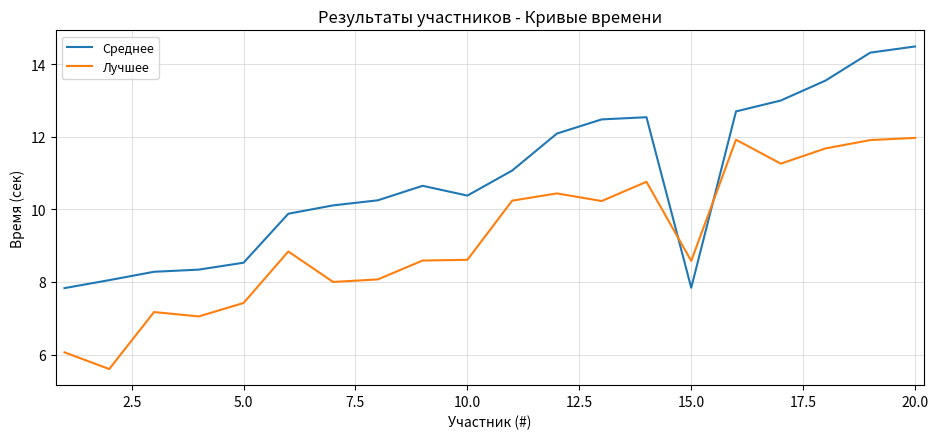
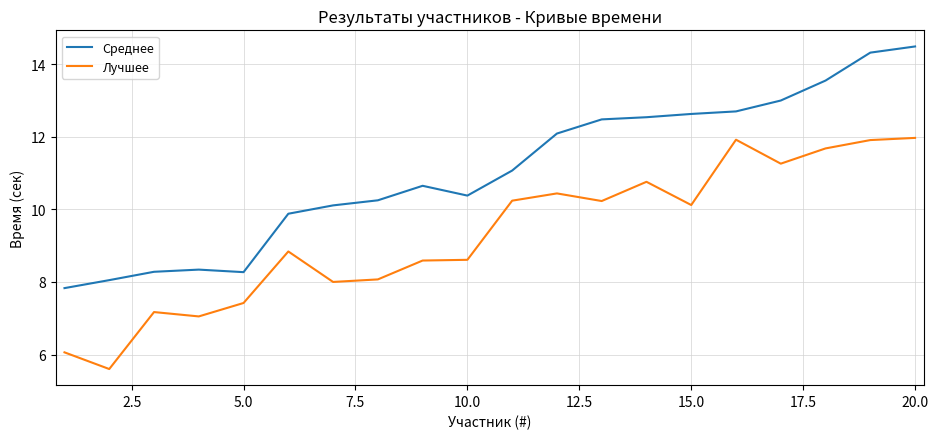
  {
    "Среднее": {
-     "5.0": 8.5,
+     "5.0": 8.3,
      "10.0": 10.4,
-     "15.0": 7.8,
+     "15.0": 12.6,
      "20.0": 14.5
    },
    "Лучшее": {
      "5.0": 7.4,
      "10.0": 8.6,
-     "15.0": 8.6,
+     "15.0": 10.1,
      "20.0": 12.0
    }
  }
